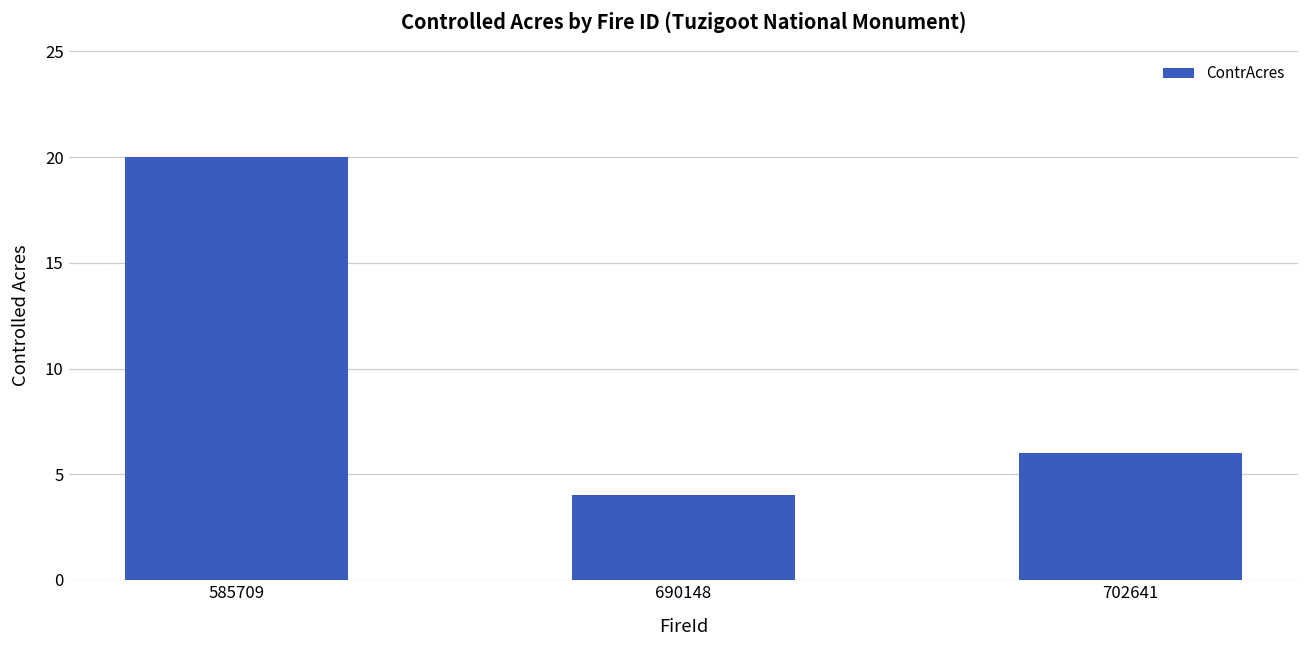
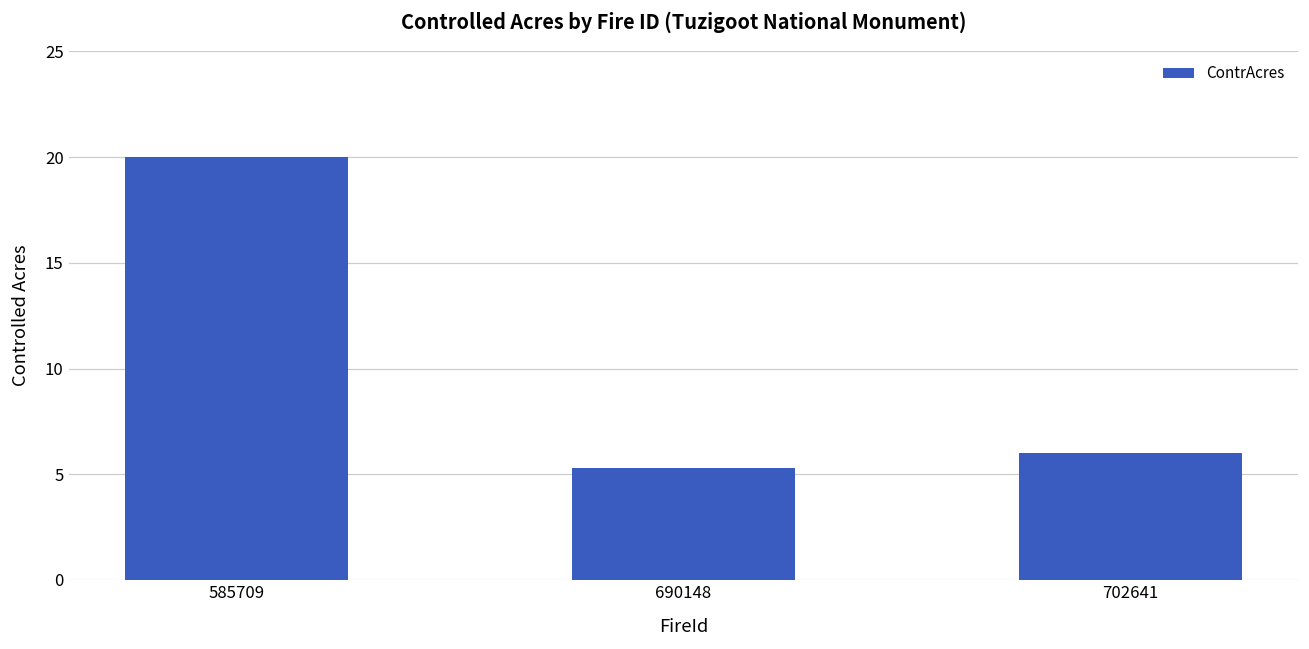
  {
    "585709": 20.0,
-   "690148": 4.0,
+   "690148": 5.3,
    "702641": 6.0
  }
